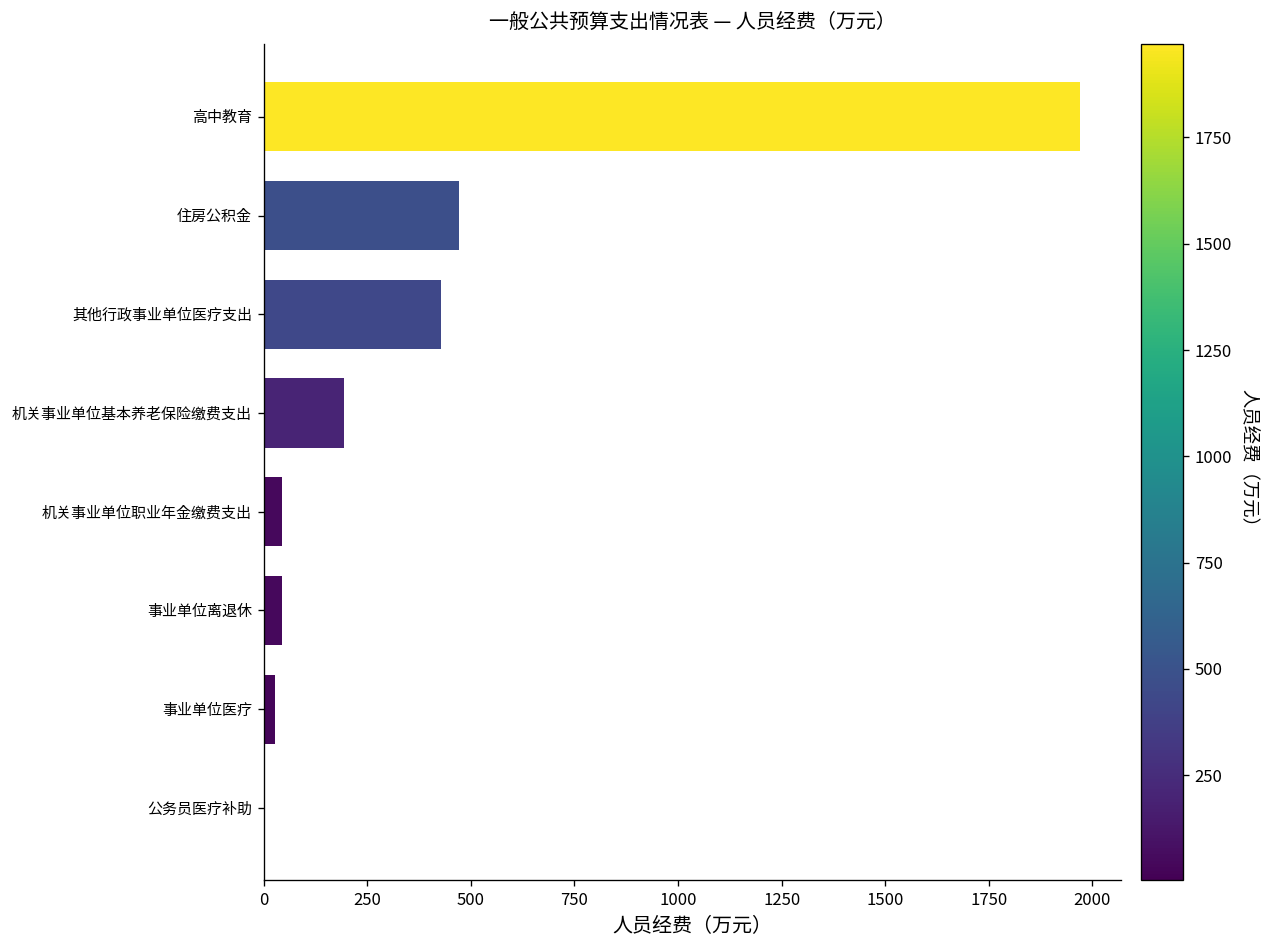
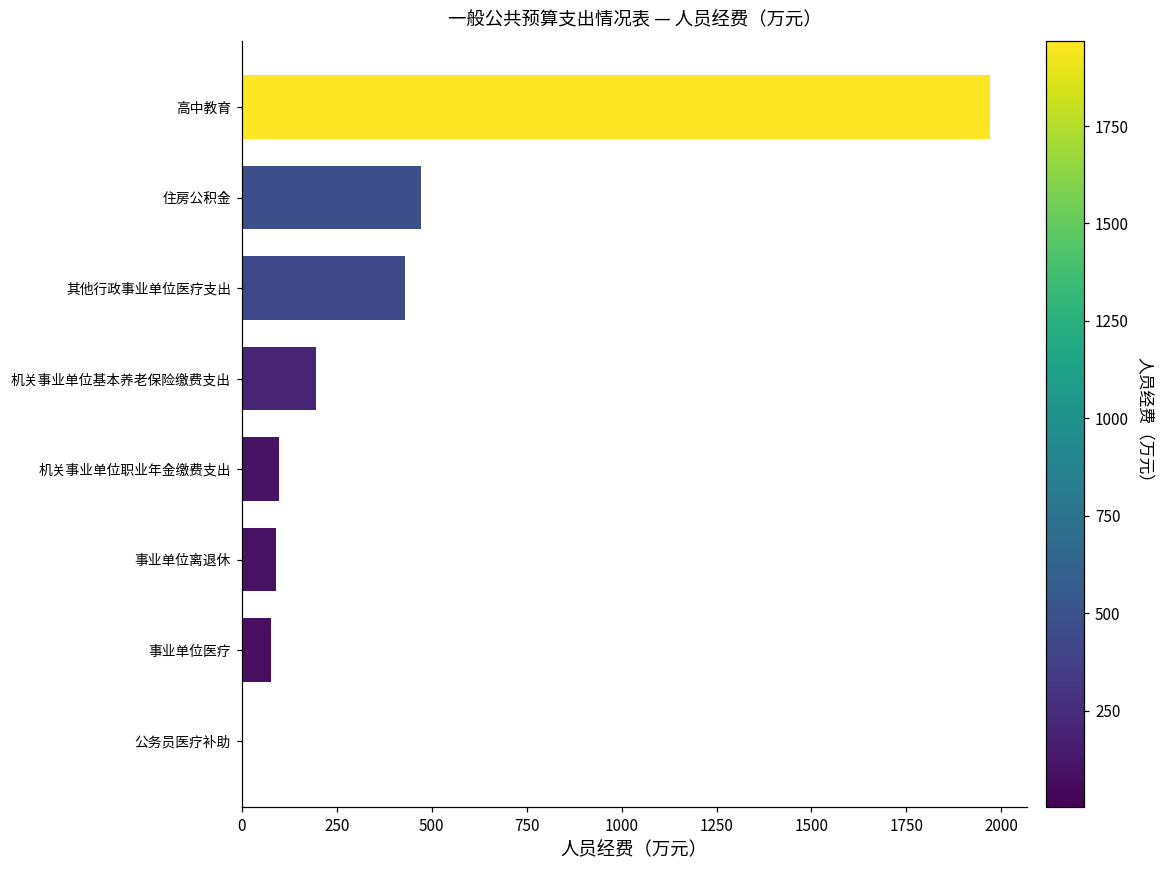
  {
    "高中教育": 1970,
    "住房公积金": 470,
    "其他行政事业单位医疗支出": 430,
    "机关事业单位基本养老保险缴费支出": 190,
-   "机关事业单位职业年金缴费支出": 50,
-   "事业单位离退休": 40,
-   "事业单位医疗": 30
+   "机关事业单位职业年金缴费支出": 100,
+   "事业单位离退休": 90,
+   "事业单位医疗": 80
  }
